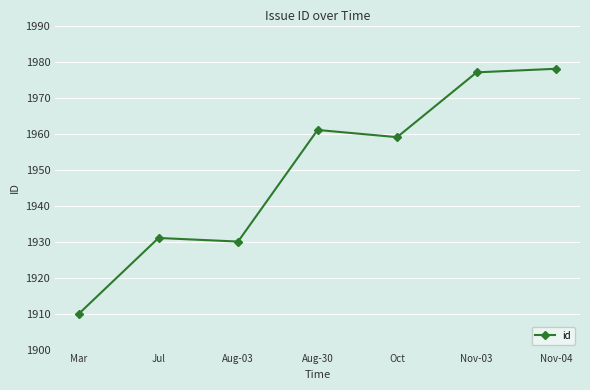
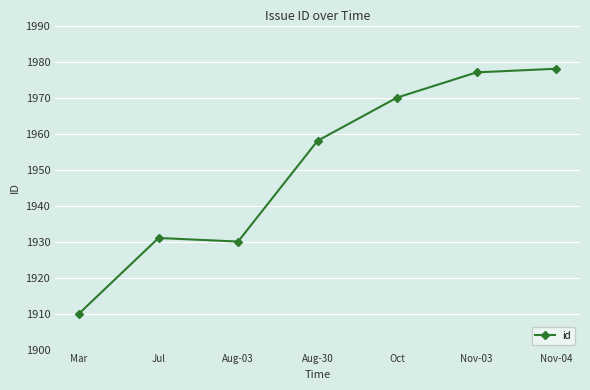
  {
    "Mar": 1910,
    "Jul": 1931,
    "Aug-03": 1930,
-   "Aug-30": 1961,
-   "Oct": 1959,
+   "Aug-30": 1958,
+   "Oct": 1970,
    "Nov-03": 1977,
    "Nov-04": 1978
  }
